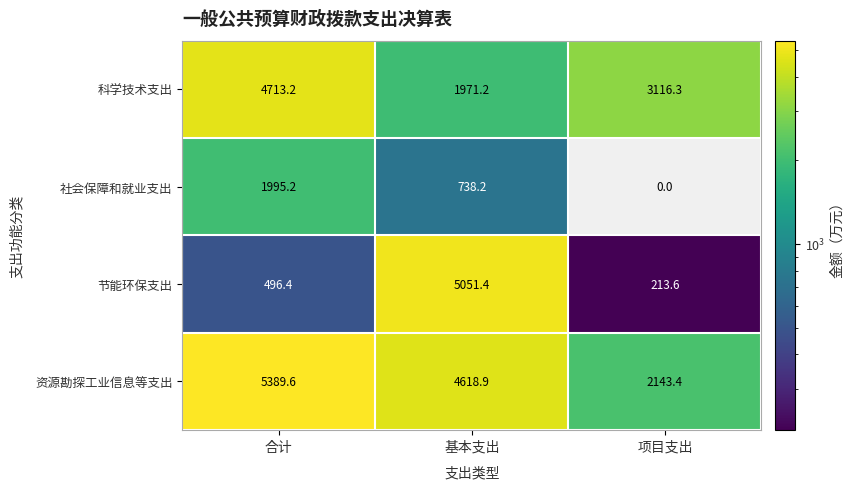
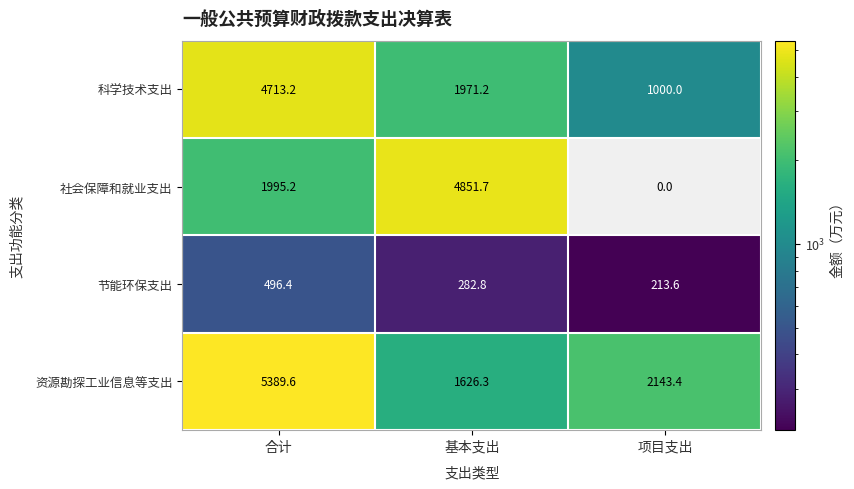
  {
    "科学技术支出": {
      "合计": 4713.2,
      "基本支出": 1971.2,
-     "项目支出": 3116.3
+     "项目支出": 1000.0
    },
    "社会保障和就业支出": {
      "合计": 1995.2,
-     "基本支出": 738.2,
+     "基本支出": 4851.7,
      "项目支出": 0.0
    },
    "节能环保支出": {
      "合计": 496.4,
-     "基本支出": 5051.4,
+     "基本支出": 282.8,
      "项目支出": 213.6
    },
    "资源勘探工业信息等支出": {
      "合计": 5389.6,
-     "基本支出": 4618.9,
+     "基本支出": 1626.3,
      "项目支出": 2143.4
    }
  }
